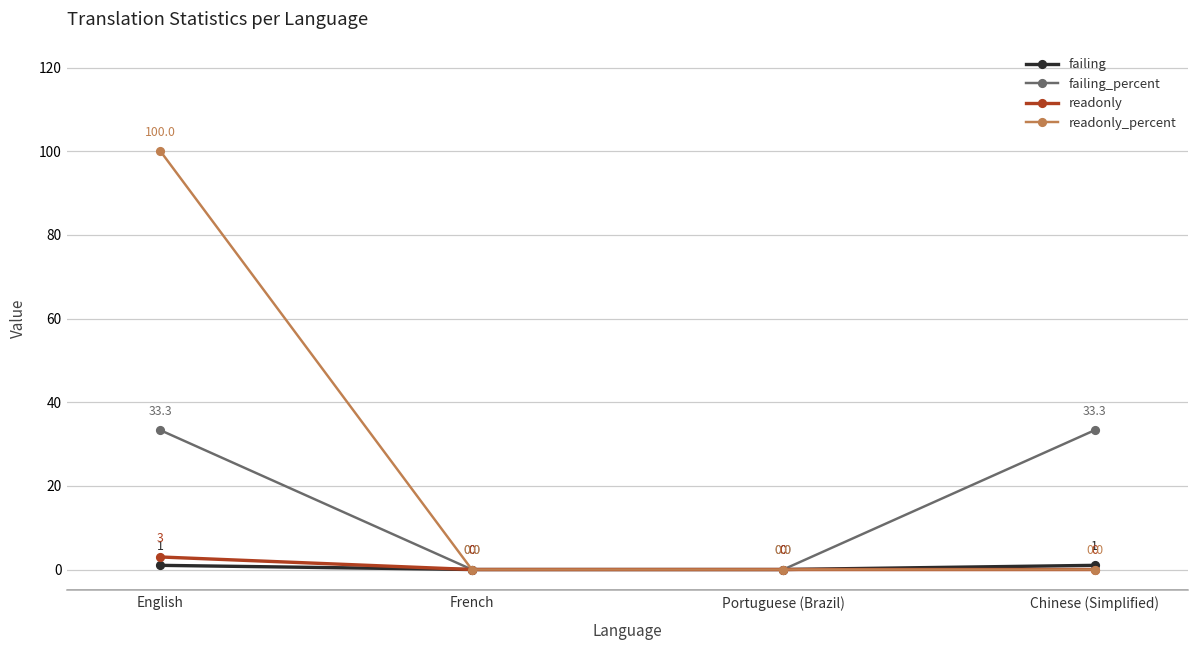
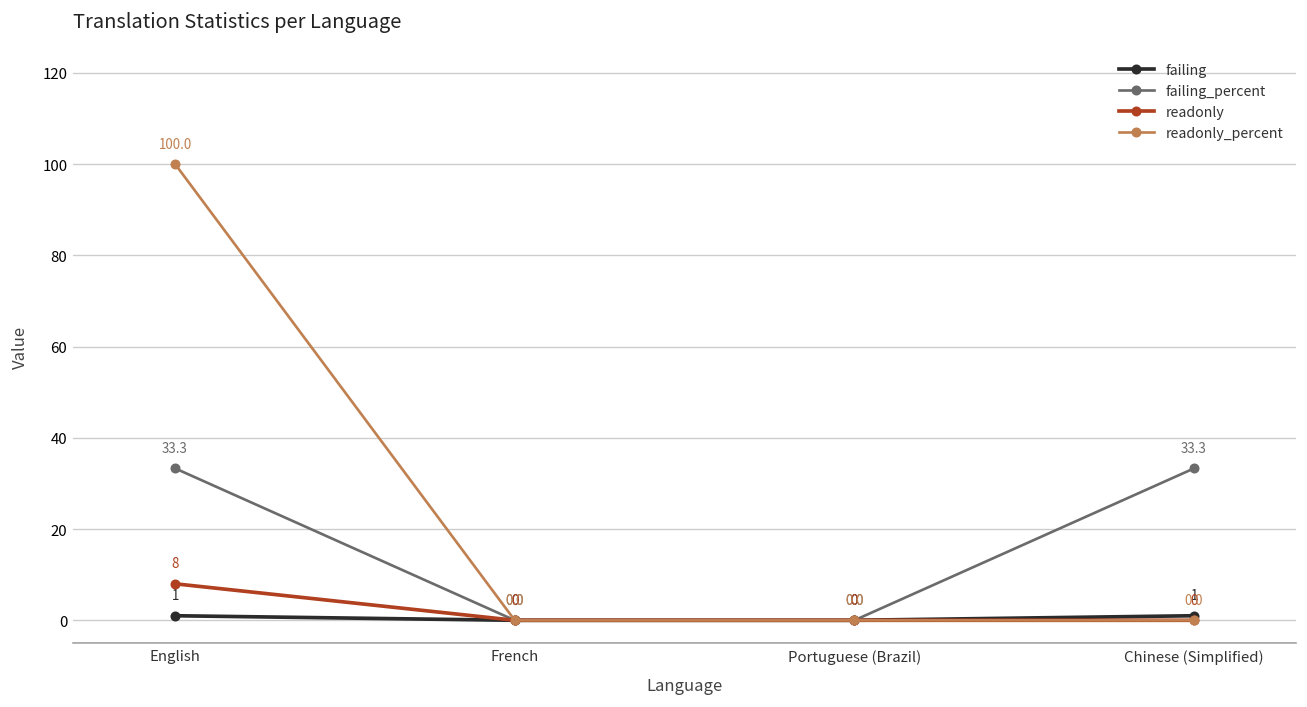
  {
    "failing": {
      "English": 1
    },
    "failing_percent": {
      "English": 33.3,
      "Chinese (Simplified)": 33.3
    },
    "readonly": {
-     "English": 3
+     "English": 8
    },
    "readonly_percent": {
      "English": 100.0
    }
  }
